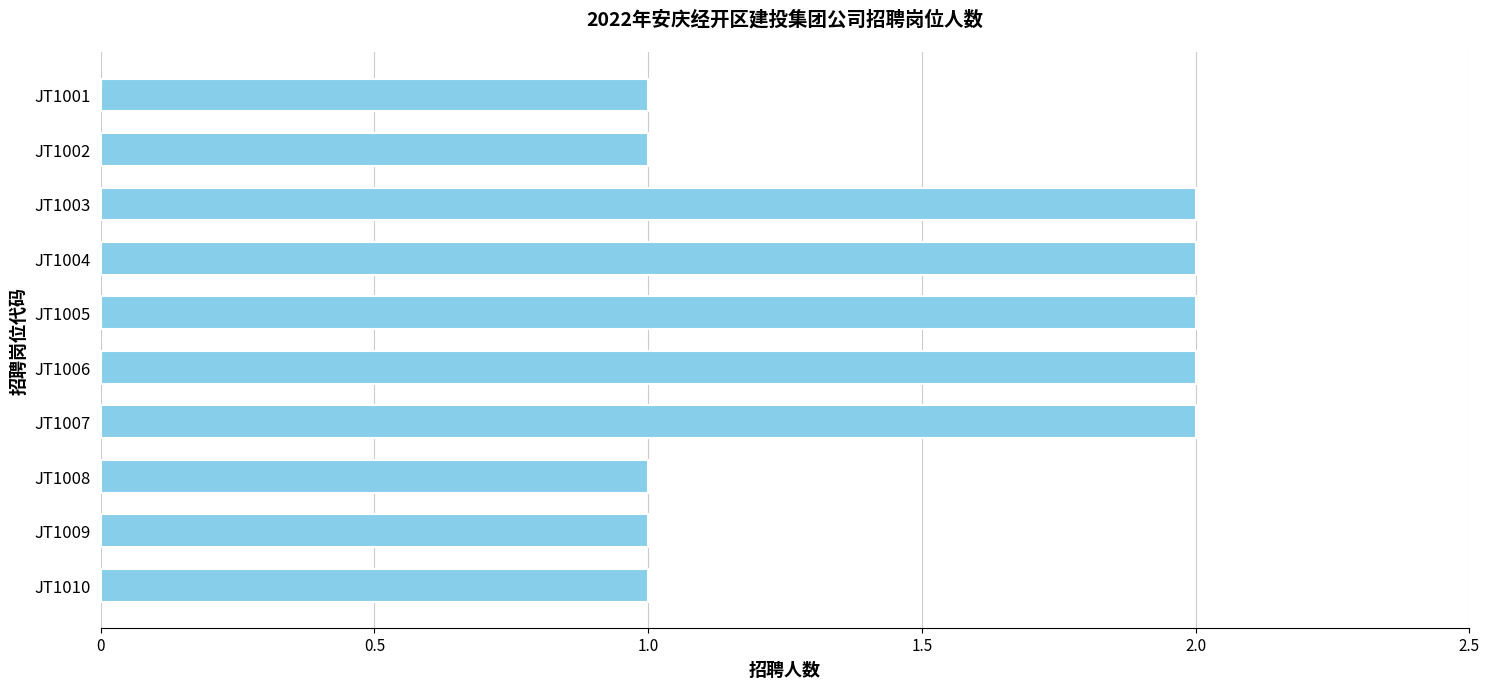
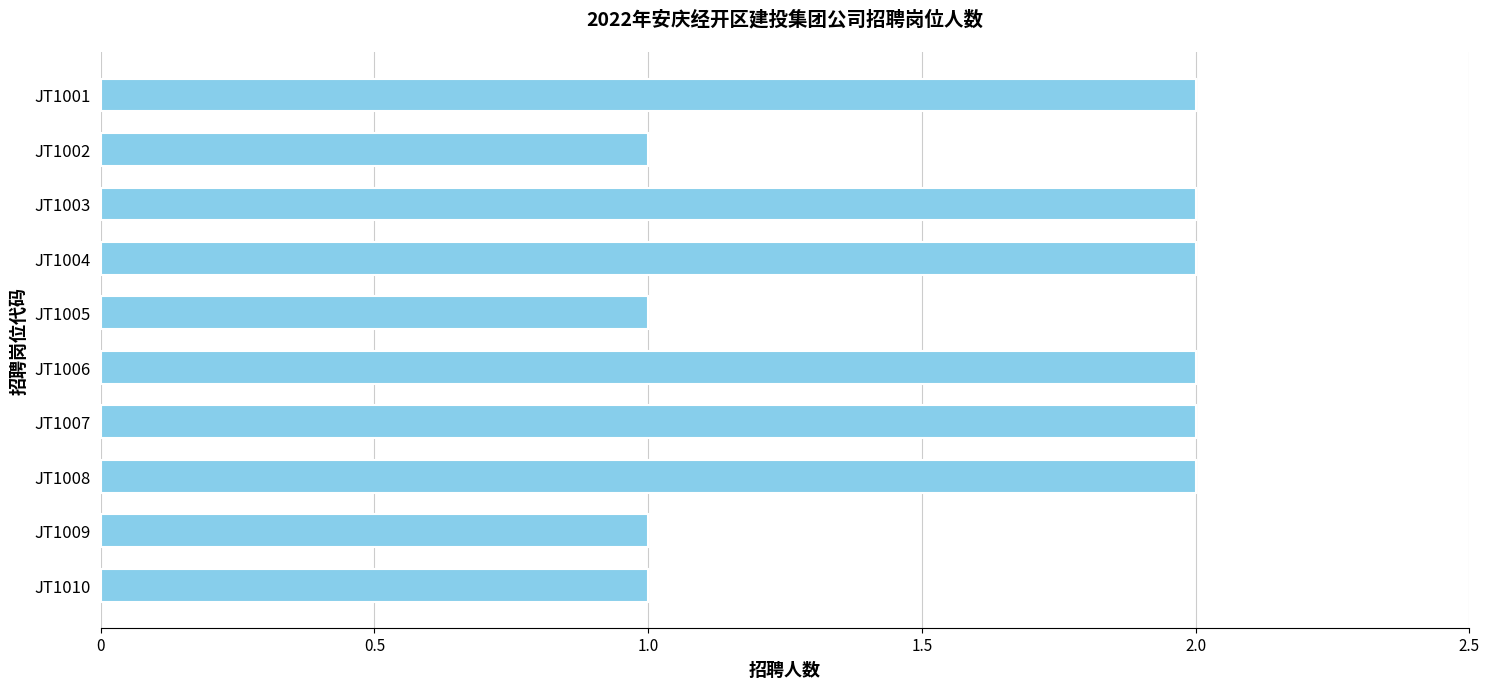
  {
-   "JT1001": 1,
+   "JT1001": 2,
    "JT1002": 1,
    "JT1003": 2,
    "JT1004": 2,
-   "JT1005": 2,
+   "JT1005": 1,
    "JT1006": 2,
    "JT1007": 2,
-   "JT1008": 1,
+   "JT1008": 2,
    "JT1009": 1,
    "JT1010": 1
  }
